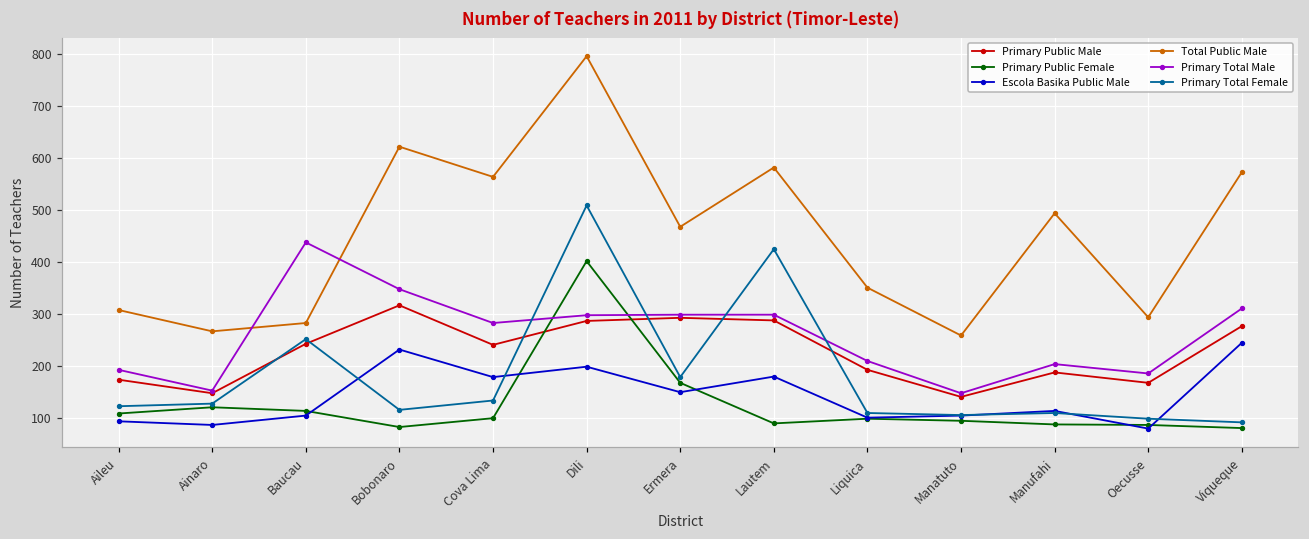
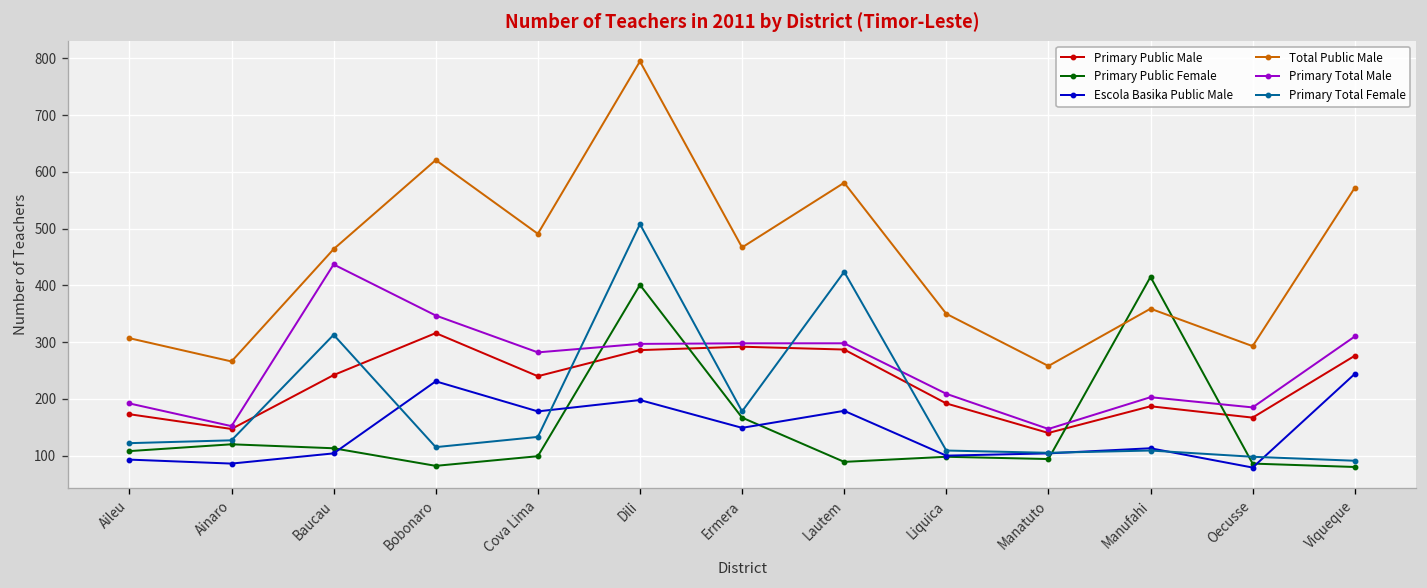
  {
    "Primary Public Male": {
      "Aileu": 170,
      "Baucau": 240,
      "Bobonaro": 320,
      "Cova Lima": 240,
      "Dili": 290,
      "Ermera": 290,
      "Lautem": 290,
      "Liquica": 190,
      "Manatuto": 140,
      "Manufahi": 190,
      "Oecusse": 170,
      "Viqueque": 280
    },
    "Primary Public Female": {
      "Aileu": 110,
      "Ainaro": 120,
      "Baucau": 110,
      "Bobonaro": 80,
      "Cova Lima": 100,
      "Dili": 400,
      "Ermera": 170,
      "Lautem": 90,
      "Manatuto": 90,
-     "Manufahi": 90,
+     "Manufahi": 420,
      "Oecusse": 90,
      "Viqueque": 80
    },
    "Escola Basika Public Male": {
      "Aileu": 90,
      "Ainaro": 90,
      "Baucau": 100,
      "Bobonaro": 230,
      "Cova Lima": 180,
      "Dili": 200,
      "Ermera": 150,
      "Lautem": 180,
      "Oecusse": 80,
      "Viqueque": 240
    },
    "Total Public Male": {
      "Aileu": 310,
      "Ainaro": 270,
-     "Baucau": 280,
+     "Baucau": 460,
      "Bobonaro": 620,
-     "Cova Lima": 560,
+     "Cova Lima": 490,
      "Dili": 800,
      "Ermera": 470,
      "Lautem": 580,
      "Liquica": 350,
      "Manatuto": 260,
-     "Manufahi": 490,
+     "Manufahi": 360,
      "Oecusse": 290,
      "Viqueque": 570
    },
    "Primary Total Male": {
      "Aileu": 190,
      "Baucau": 440,
      "Bobonaro": 350,
      "Cova Lima": 280,
      "Dili": 300,
      "Ermera": 300,
      "Lautem": 300,
      "Liquica": 210,
      "Manatuto": 150,
      "Manufahi": 200,
      "Oecusse": 190,
      "Viqueque": 310
    },
    "Primary Total Female": {
      "Aileu": 120,
      "Ainaro": 130,
-     "Baucau": 250,
+     "Baucau": 310,
      "Bobonaro": 120,
      "Cova Lima": 130,
      "Dili": 510,
      "Ermera": 180,
      "Lautem": 420,
      "Liquica": 110,
      "Oecusse": 100,
      "Viqueque": 90
    }
  }
